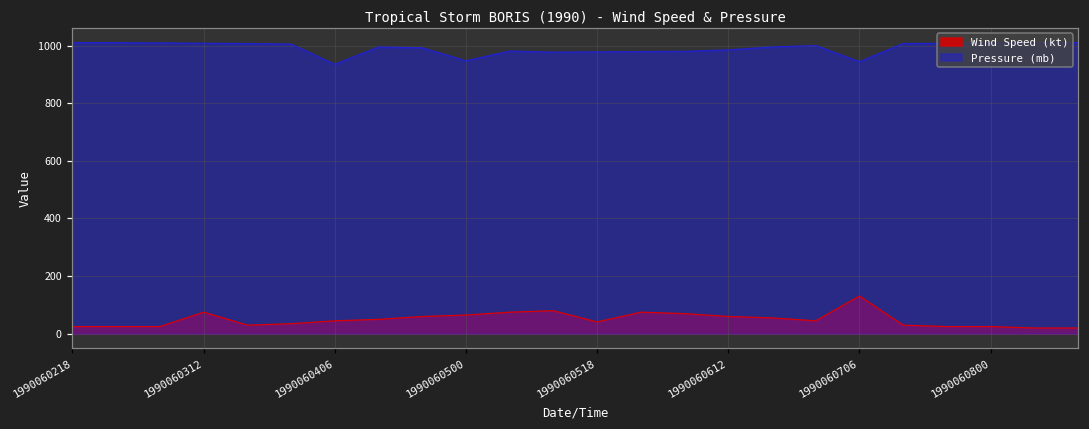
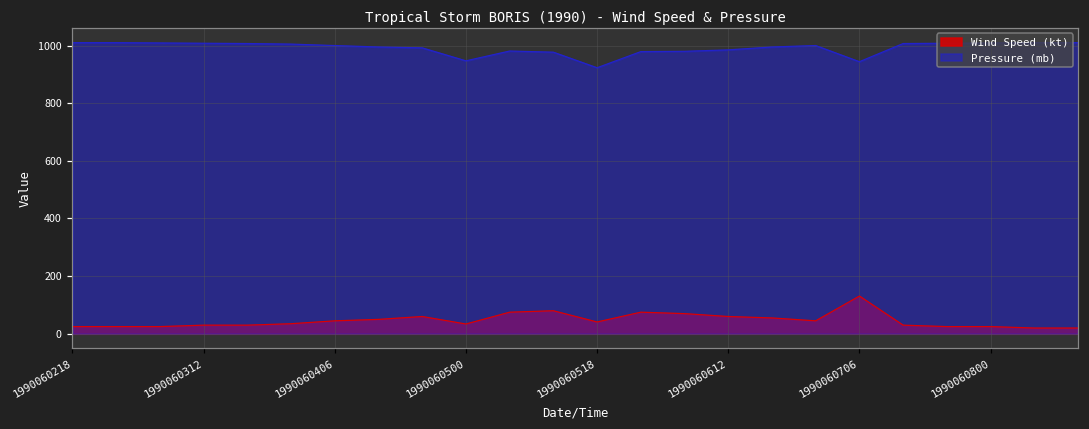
  {
    "Wind Speed (kt)": {
      "1990060218": 30,
-     "1990060312": 80,
+     "1990060312": 30,
      "1990060406": 50,
-     "1990060500": 70,
+     "1990060500": 30,
      "1990060518": 40,
      "1990060612": 60,
      "1990060706": 130,
      "1990060800": 30
    },
    "Pressure (mb)": {
      "1990060218": 1010,
      "1990060312": 1010,
-     "1990060406": 940,
+     "1990060406": 1000,
      "1990060500": 950,
-     "1990060518": 980,
+     "1990060518": 920,
      "1990060612": 990,
      "1990060706": 940
    }
  }
